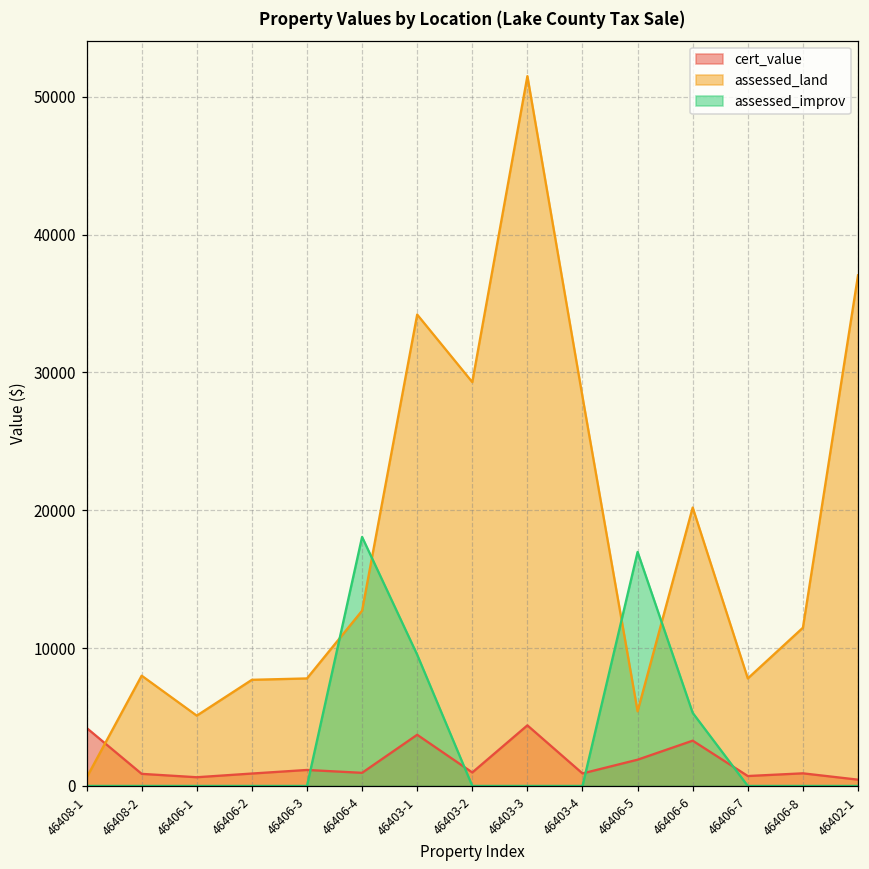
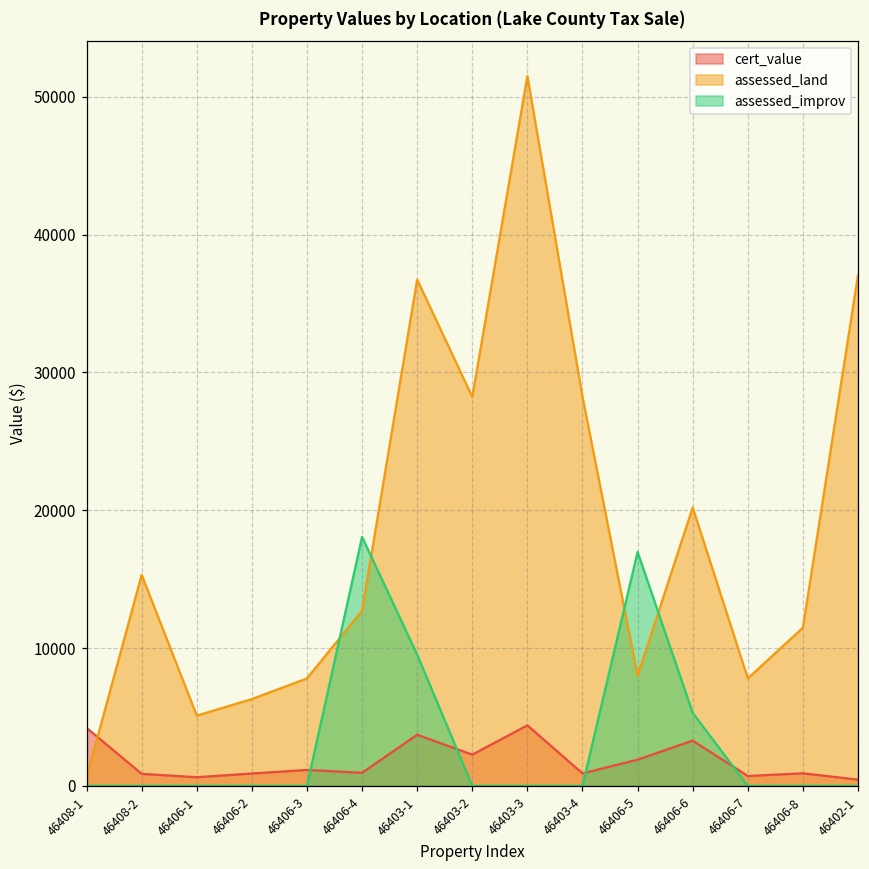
  {
    "cert_value": {
      "46408-1": 4200,
      "46408-2": 900,
      "46406-1": 600,
      "46406-2": 900,
      "46406-3": 1200,
      "46406-4": 1000,
      "46403-1": 3700,
-     "46403-2": 1000,
+     "46403-2": 2300,
      "46403-3": 4400,
      "46403-4": 900,
      "46406-5": 1900,
      "46406-6": 3300,
      "46406-7": 700,
      "46406-8": 900,
      "46402-1": 500
    },
    "assessed_land": {
      "46408-1": 600,
-     "46408-2": 8000,
+     "46408-2": 15300,
      "46406-1": 5100,
-     "46406-2": 7700,
+     "46406-2": 6300,
      "46406-3": 7800,
      "46406-4": 12700,
-     "46403-1": 34200,
-     "46403-2": 29300,
+     "46403-1": 36700,
+     "46403-2": 28200,
      "46403-3": 51500,
      "46403-4": 28200,
-     "46406-5": 5400,
+     "46406-5": 8000,
      "46406-6": 20200,
      "46406-7": 7800,
      "46406-8": 11500,
      "46402-1": 37000
    },
    "assessed_improv": {
      "46408-1": 0,
      "46408-2": 0,
      "46406-1": 0,
      "46406-2": 0,
      "46406-3": 0,
      "46406-4": 18100,
      "46403-1": 9500,
      "46403-2": 0,
      "46403-3": 0,
      "46403-4": 0,
      "46406-5": 17000,
      "46406-6": 5300,
      "46406-7": 0,
      "46406-8": 0,
      "46402-1": 0
    }
  }
